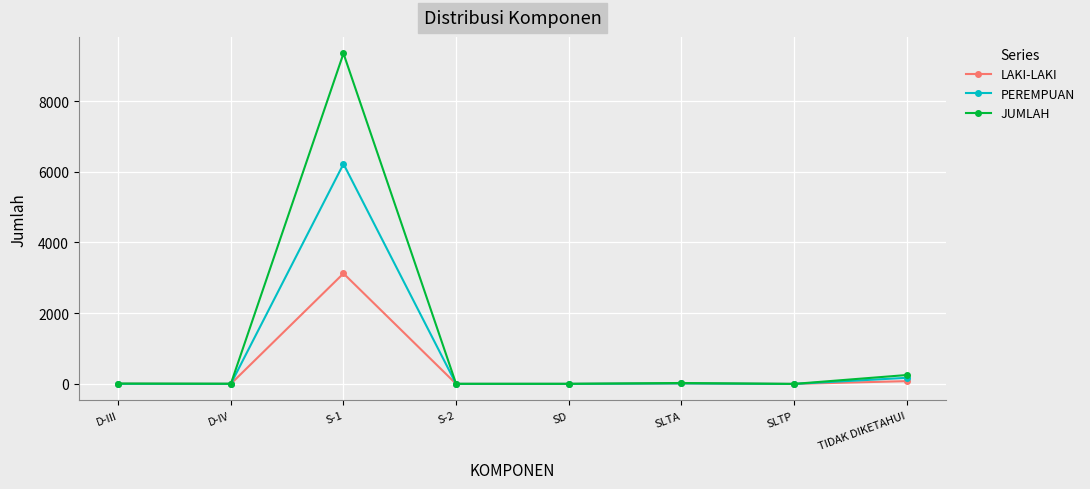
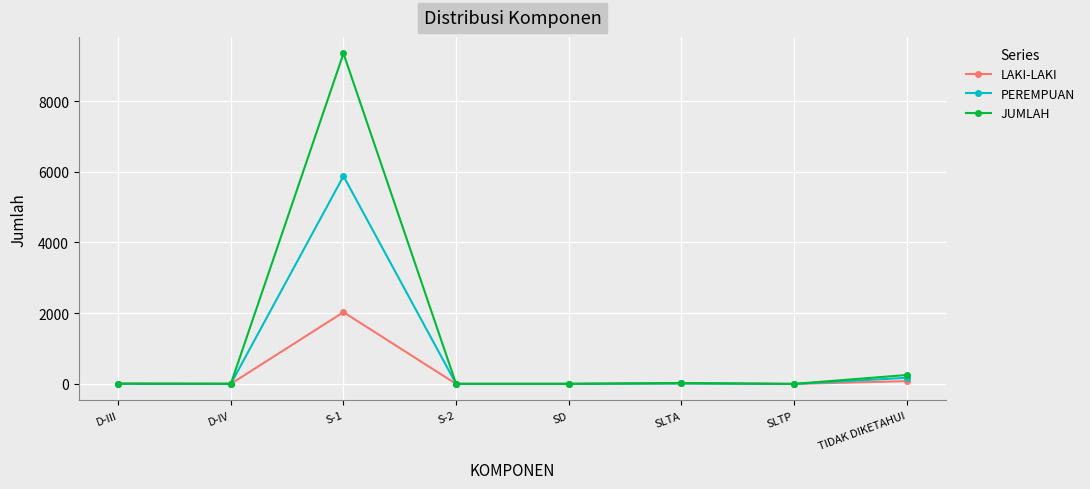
  {
    "LAKI-LAKI": {
-     "S-1": 3100,
+     "S-1": 2000,
      "TIDAK DIKETAHUI": 100
    },
    "PEREMPUAN": {
-     "S-1": 6200,
+     "S-1": 5900,
      "TIDAK DIKETAHUI": 200
    },
    "JUMLAH": {
      "S-1": 9300,
      "TIDAK DIKETAHUI": 300
    }
  }
